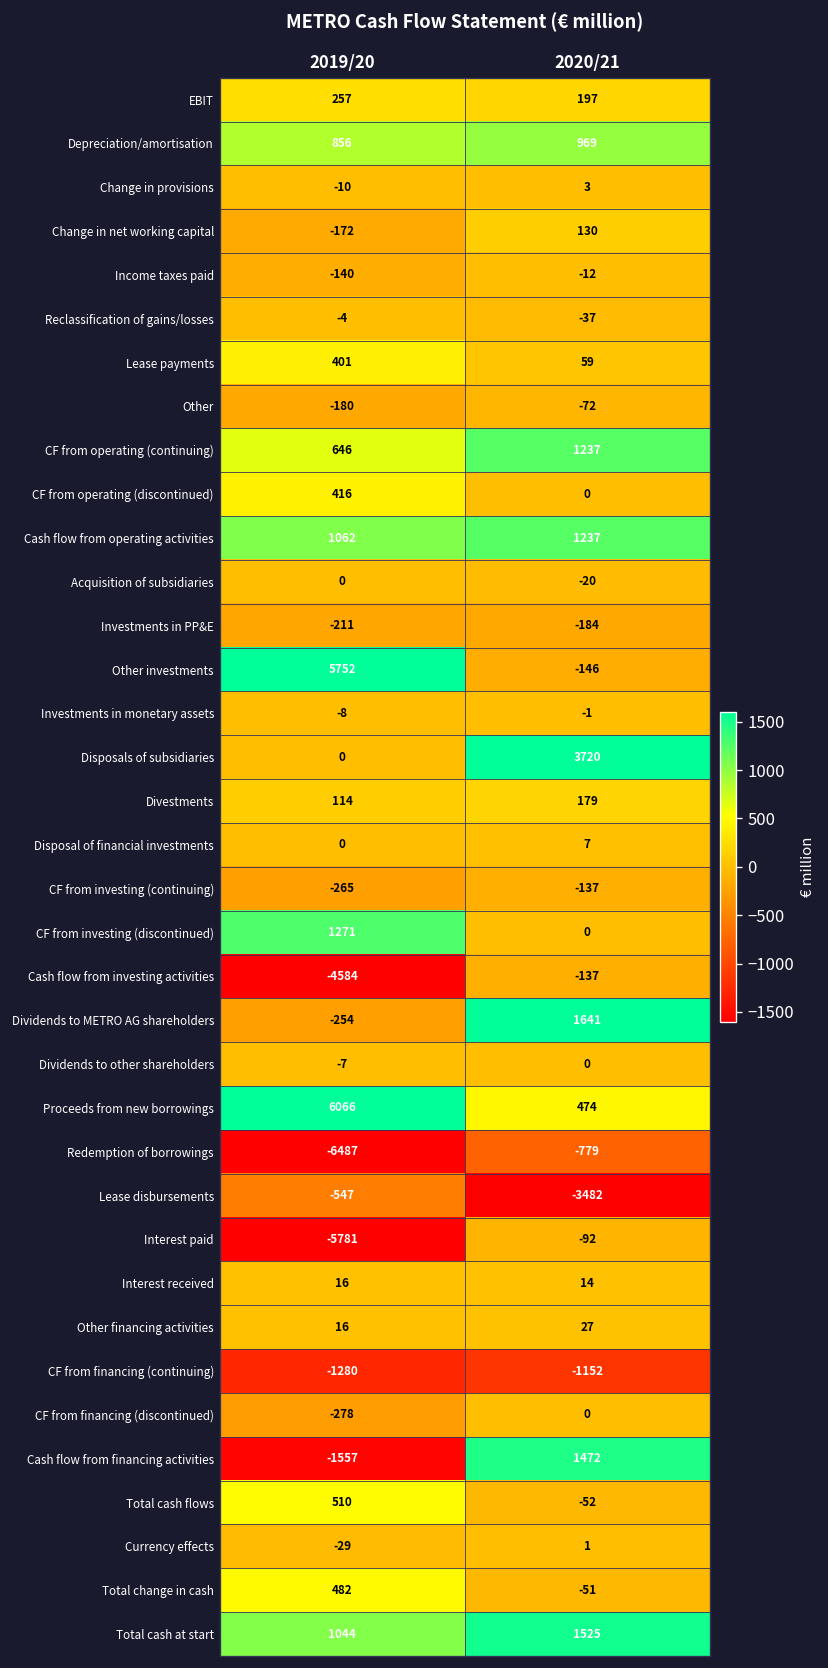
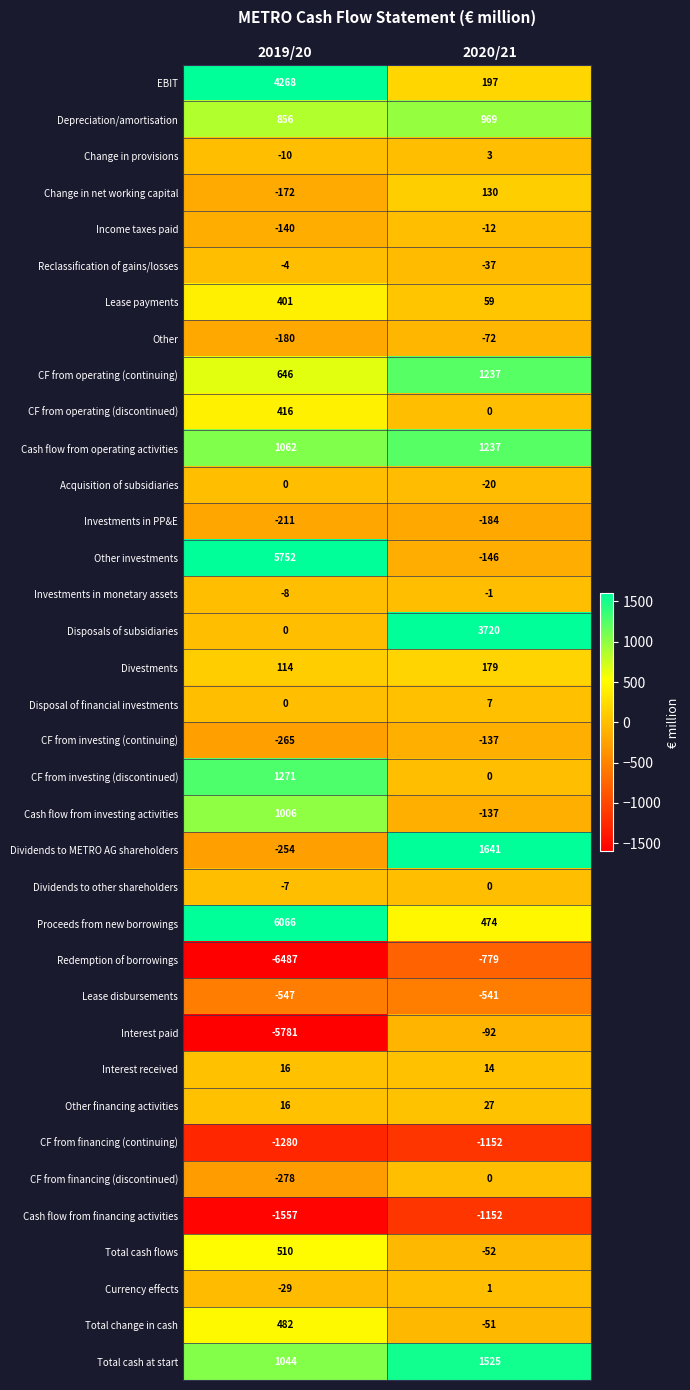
  {
    "EBIT": {
-     "2019/20": 257,
+     "2019/20": 4268,
      "2020/21": 197
    },
    "Depreciation/amortisation": {
      "2019/20": 856,
      "2020/21": 969
    },
    "Change in provisions": {
      "2019/20": -10,
      "2020/21": 3
    },
    "Change in net working capital": {
      "2019/20": -172,
      "2020/21": 130
    },
    "Income taxes paid": {
      "2019/20": -140,
      "2020/21": -12
    },
    "Reclassification of gains/losses": {
      "2019/20": -4,
      "2020/21": -37
    },
    "Lease payments": {
      "2019/20": 401,
      "2020/21": 59
    },
    "Other": {
      "2019/20": -180,
      "2020/21": -72
    },
    "CF from operating (continuing)": {
      "2019/20": 646,
      "2020/21": 1237
    },
    "CF from operating (discontinued)": {
      "2019/20": 416,
      "2020/21": 0
    },
    "Cash flow from operating activities": {
      "2019/20": 1062,
      "2020/21": 1237
    },
    "Acquisition of subsidiaries": {
      "2019/20": 0,
      "2020/21": -20
    },
    "Investments in PP&E": {
      "2019/20": -211,
      "2020/21": -184
    },
    "Other investments": {
      "2019/20": 5752,
      "2020/21": -146
    },
    "Investments in monetary assets": {
      "2019/20": -8,
      "2020/21": -1
    },
    "Disposals of subsidiaries": {
      "2019/20": 0,
      "2020/21": 3720
    },
    "Divestments": {
      "2019/20": 114,
      "2020/21": 179
    },
    "Disposal of financial investments": {
      "2019/20": 0,
      "2020/21": 7
    },
    "CF from investing (continuing)": {
      "2019/20": -265,
      "2020/21": -137
    },
    "CF from investing (discontinued)": {
      "2019/20": 1271,
      "2020/21": 0
    },
    "Cash flow from investing activities": {
-     "2019/20": -4584,
+     "2019/20": 1006,
      "2020/21": -137
    },
    "Dividends to METRO AG shareholders": {
      "2019/20": -254,
      "2020/21": 1641
    },
    "Dividends to other shareholders": {
      "2019/20": -7,
      "2020/21": 0
    },
    "Proceeds from new borrowings": {
      "2019/20": 6066,
      "2020/21": 474
    },
    "Redemption of borrowings": {
      "2019/20": -6487,
      "2020/21": -779
    },
    "Lease disbursements": {
      "2019/20": -547,
-     "2020/21": -3482
+     "2020/21": -541
    },
    "Interest paid": {
      "2019/20": -5781,
      "2020/21": -92
    },
    "Interest received": {
      "2019/20": 16,
      "2020/21": 14
    },
    "Other financing activities": {
      "2019/20": 16,
      "2020/21": 27
    },
    "CF from financing (continuing)": {
      "2019/20": -1280,
      "2020/21": -1152
    },
    "CF from financing (discontinued)": {
      "2019/20": -278,
      "2020/21": 0
    },
    "Cash flow from financing activities": {
      "2019/20": -1557,
-     "2020/21": 1472
+     "2020/21": -1152
    },
    "Total cash flows": {
      "2019/20": 510,
      "2020/21": -52
    },
    "Currency effects": {
      "2019/20": -29,
      "2020/21": 1
    },
    "Total change in cash": {
      "2019/20": 482,
      "2020/21": -51
    },
    "Total cash at start": {
      "2019/20": 1044,
      "2020/21": 1525
    }
  }
